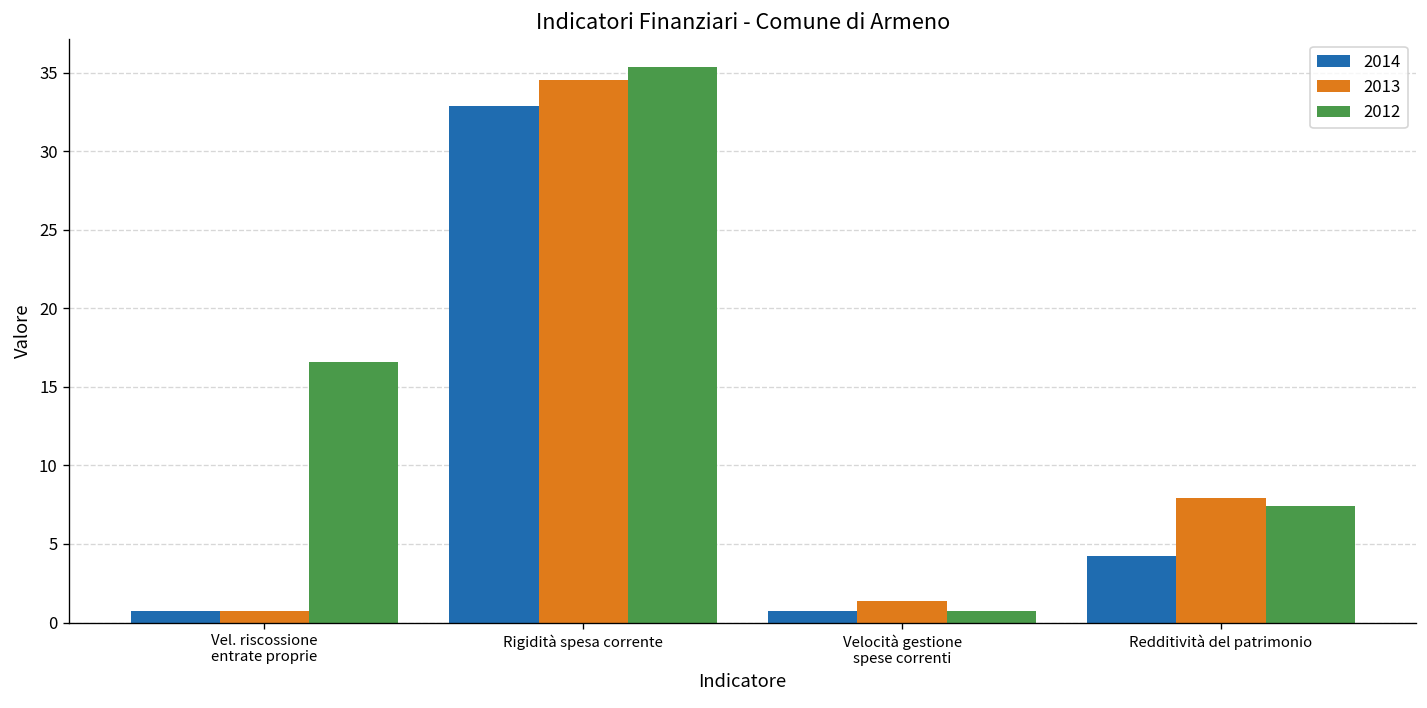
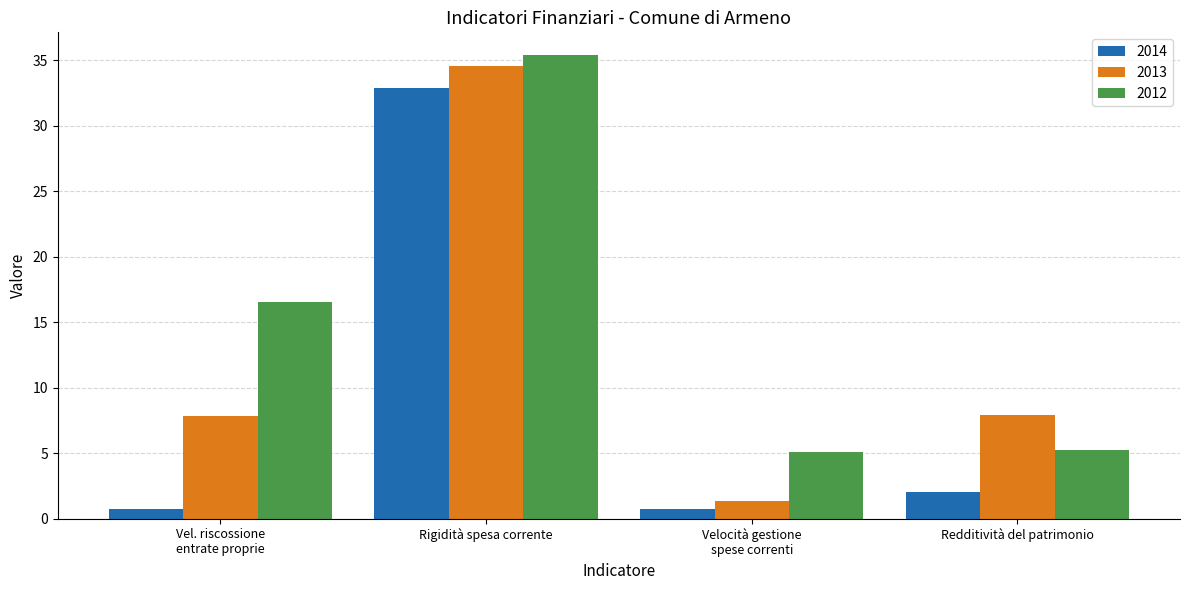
  {
    "2014": {
      "Vel. riscossione entrate proprie": 0.7,
      "Rigidità spesa corrente": 32.9,
      "Velocità gestione spese correnti": 0.8,
-     "Redditività del patrimonio": 4.2
+     "Redditività del patrimonio": 2.1
    },
    "2013": {
-     "Vel. riscossione entrate proprie": 0.8,
+     "Vel. riscossione entrate proprie": 7.8,
      "Rigidità spesa corrente": 34.5,
      "Velocità gestione spese correnti": 1.4,
      "Redditività del patrimonio": 7.9
    },
    "2012": {
      "Vel. riscossione entrate proprie": 16.6,
      "Rigidità spesa corrente": 35.4,
-     "Velocità gestione spese correnti": 0.7,
-     "Redditività del patrimonio": 7.4
+     "Velocità gestione spese correnti": 5.1,
+     "Redditività del patrimonio": 5.2
    }
  }
